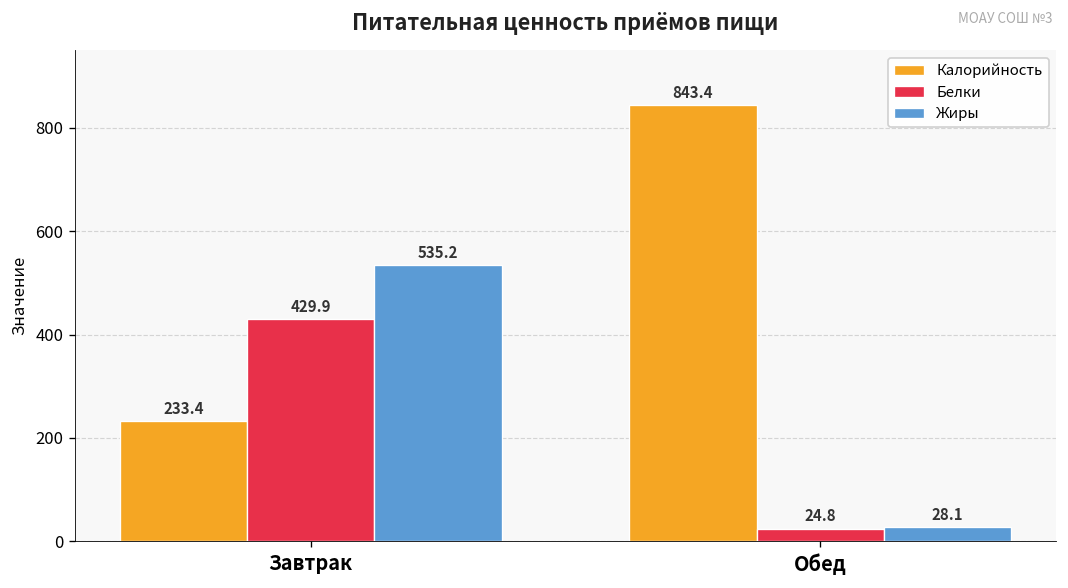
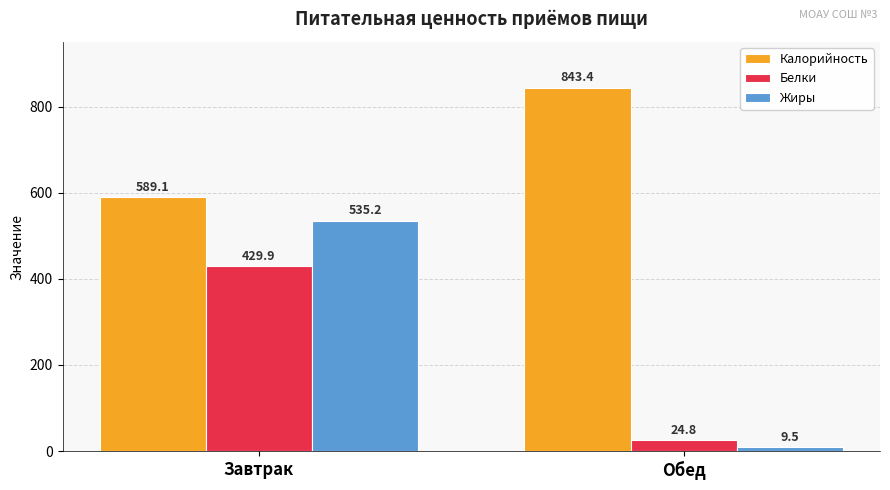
  {
    "Калорийность": {
-     "Завтрак": 233.4,
+     "Завтрак": 589.1,
      "Обед": 843.4
    },
    "Белки": {
      "Завтрак": 429.9,
      "Обед": 24.8
    },
    "Жиры": {
      "Завтрак": 535.2,
-     "Обед": 28.1
+     "Обед": 9.5
    }
  }
